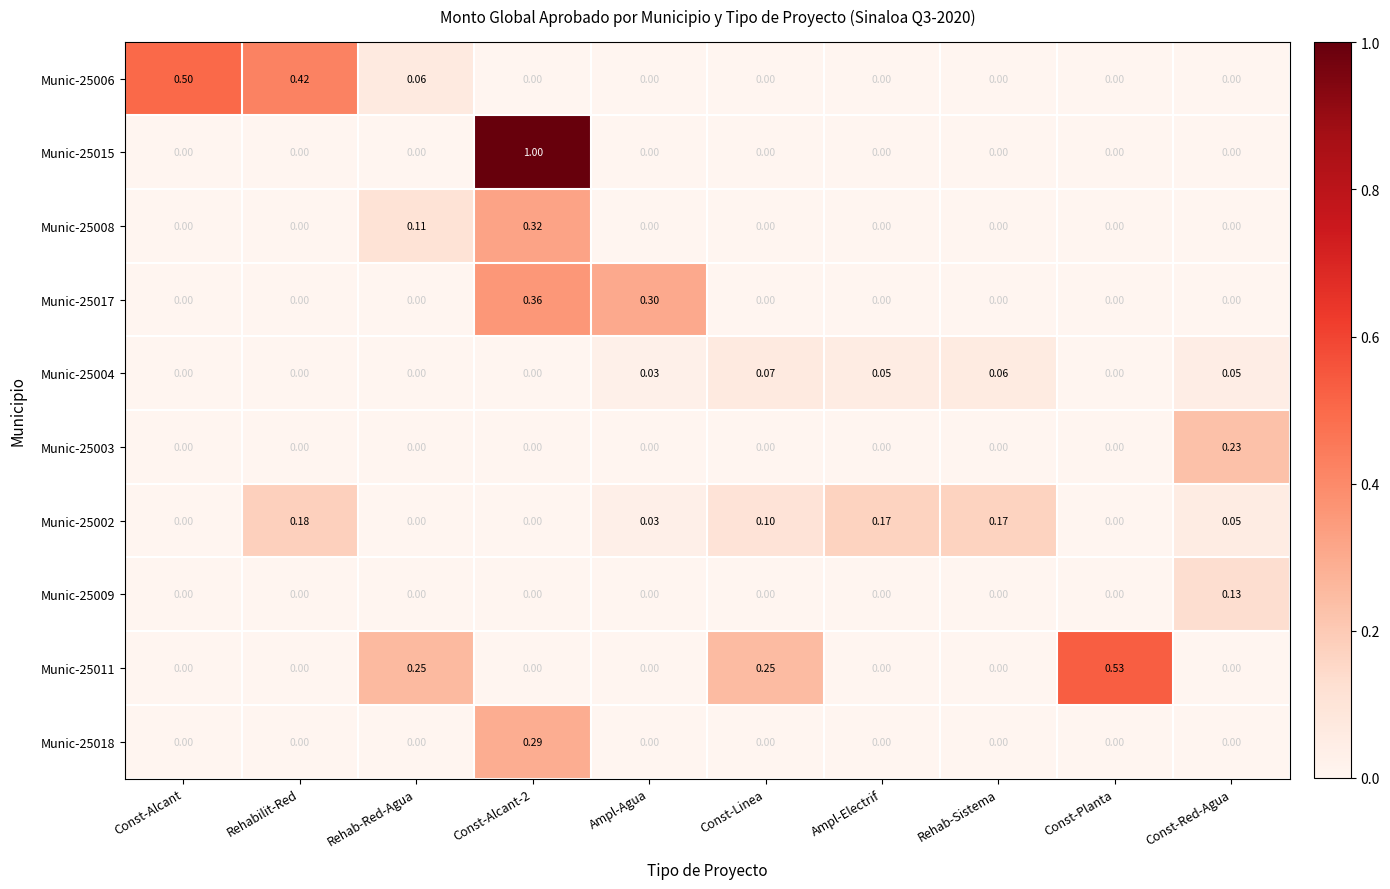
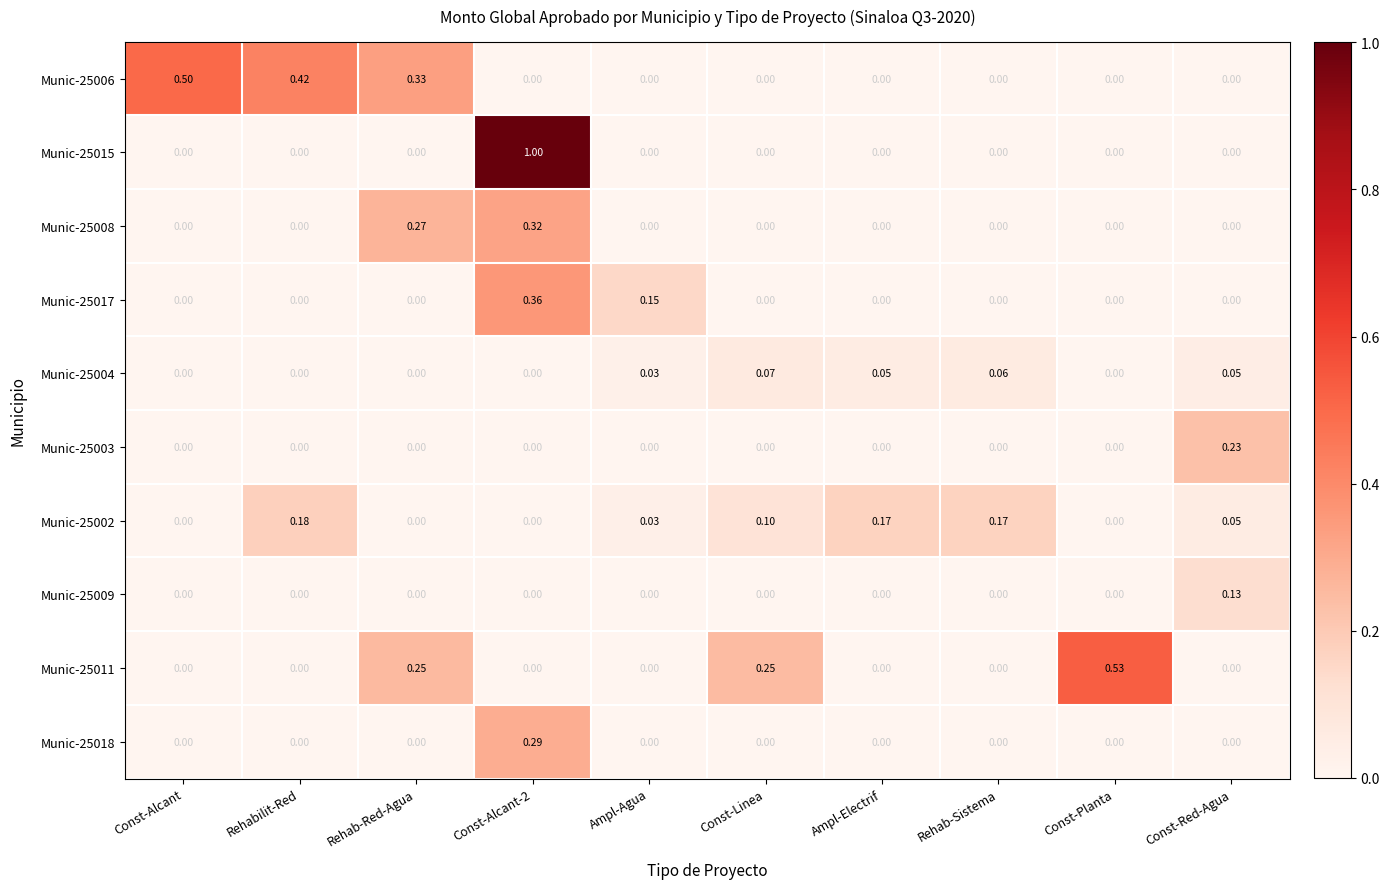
  {
    "Munic-25006": {
      "Const-Alcant": 0.50,
      "Rehabilit-Red": 0.42,
-     "Rehab-Red-Agua": 0.06,
+     "Rehab-Red-Agua": 0.33,
      "Const-Alcant-2": 0.00,
      "Ampl-Agua": 0.00,
      "Const-Linea": 0.00,
      "Ampl-Electrif": 0.00,
      "Rehab-Sistema": 0.00,
      "Const-Planta": 0.00,
      "Const-Red-Agua": 0.00
    },
    "Munic-25015": {
      "Const-Alcant": 0.00,
      "Rehabilit-Red": 0.00,
      "Rehab-Red-Agua": 0.00,
      "Const-Alcant-2": 1.00,
      "Ampl-Agua": 0.00,
      "Const-Linea": 0.00,
      "Ampl-Electrif": 0.00,
      "Rehab-Sistema": 0.00,
      "Const-Planta": 0.00,
      "Const-Red-Agua": 0.00
    },
    "Munic-25008": {
      "Const-Alcant": 0.00,
      "Rehabilit-Red": 0.00,
-     "Rehab-Red-Agua": 0.11,
+     "Rehab-Red-Agua": 0.27,
      "Const-Alcant-2": 0.32,
      "Ampl-Agua": 0.00,
      "Const-Linea": 0.00,
      "Ampl-Electrif": 0.00,
      "Rehab-Sistema": 0.00,
      "Const-Planta": 0.00,
      "Const-Red-Agua": 0.00
    },
    "Munic-25017": {
      "Const-Alcant": 0.00,
      "Rehabilit-Red": 0.00,
      "Rehab-Red-Agua": 0.00,
      "Const-Alcant-2": 0.36,
-     "Ampl-Agua": 0.30,
+     "Ampl-Agua": 0.15,
      "Const-Linea": 0.00,
      "Ampl-Electrif": 0.00,
      "Rehab-Sistema": 0.00,
      "Const-Planta": 0.00,
      "Const-Red-Agua": 0.00
    },
    "Munic-25004": {
      "Const-Alcant": 0.00,
      "Rehabilit-Red": 0.00,
      "Rehab-Red-Agua": 0.00,
      "Const-Alcant-2": 0.00,
      "Ampl-Agua": 0.03,
      "Const-Linea": 0.07,
      "Ampl-Electrif": 0.05,
      "Rehab-Sistema": 0.06,
      "Const-Planta": 0.00,
      "Const-Red-Agua": 0.05
    },
    "Munic-25003": {
      "Const-Alcant": 0.00,
      "Rehabilit-Red": 0.00,
      "Rehab-Red-Agua": 0.00,
      "Const-Alcant-2": 0.00,
      "Ampl-Agua": 0.00,
      "Const-Linea": 0.00,
      "Ampl-Electrif": 0.00,
      "Rehab-Sistema": 0.00,
      "Const-Planta": 0.00,
      "Const-Red-Agua": 0.23
    },
    "Munic-25002": {
      "Const-Alcant": 0.00,
      "Rehabilit-Red": 0.18,
      "Rehab-Red-Agua": 0.00,
      "Const-Alcant-2": 0.00,
      "Ampl-Agua": 0.03,
      "Const-Linea": 0.10,
      "Ampl-Electrif": 0.17,
      "Rehab-Sistema": 0.17,
      "Const-Planta": 0.00,
      "Const-Red-Agua": 0.05
    },
    "Munic-25009": {
      "Const-Alcant": 0.00,
      "Rehabilit-Red": 0.00,
      "Rehab-Red-Agua": 0.00,
      "Const-Alcant-2": 0.00,
      "Ampl-Agua": 0.00,
      "Const-Linea": 0.00,
      "Ampl-Electrif": 0.00,
      "Rehab-Sistema": 0.00,
      "Const-Planta": 0.00,
      "Const-Red-Agua": 0.13
    },
    "Munic-25011": {
      "Const-Alcant": 0.00,
      "Rehabilit-Red": 0.00,
      "Rehab-Red-Agua": 0.25,
      "Const-Alcant-2": 0.00,
      "Ampl-Agua": 0.00,
      "Const-Linea": 0.25,
      "Ampl-Electrif": 0.00,
      "Rehab-Sistema": 0.00,
      "Const-Planta": 0.53,
      "Const-Red-Agua": 0.00
    },
    "Munic-25018": {
      "Const-Alcant": 0.00,
      "Rehabilit-Red": 0.00,
      "Rehab-Red-Agua": 0.00,
      "Const-Alcant-2": 0.29,
      "Ampl-Agua": 0.00,
      "Const-Linea": 0.00,
      "Ampl-Electrif": 0.00,
      "Rehab-Sistema": 0.00,
      "Const-Planta": 0.00,
      "Const-Red-Agua": 0.00
    }
  }
